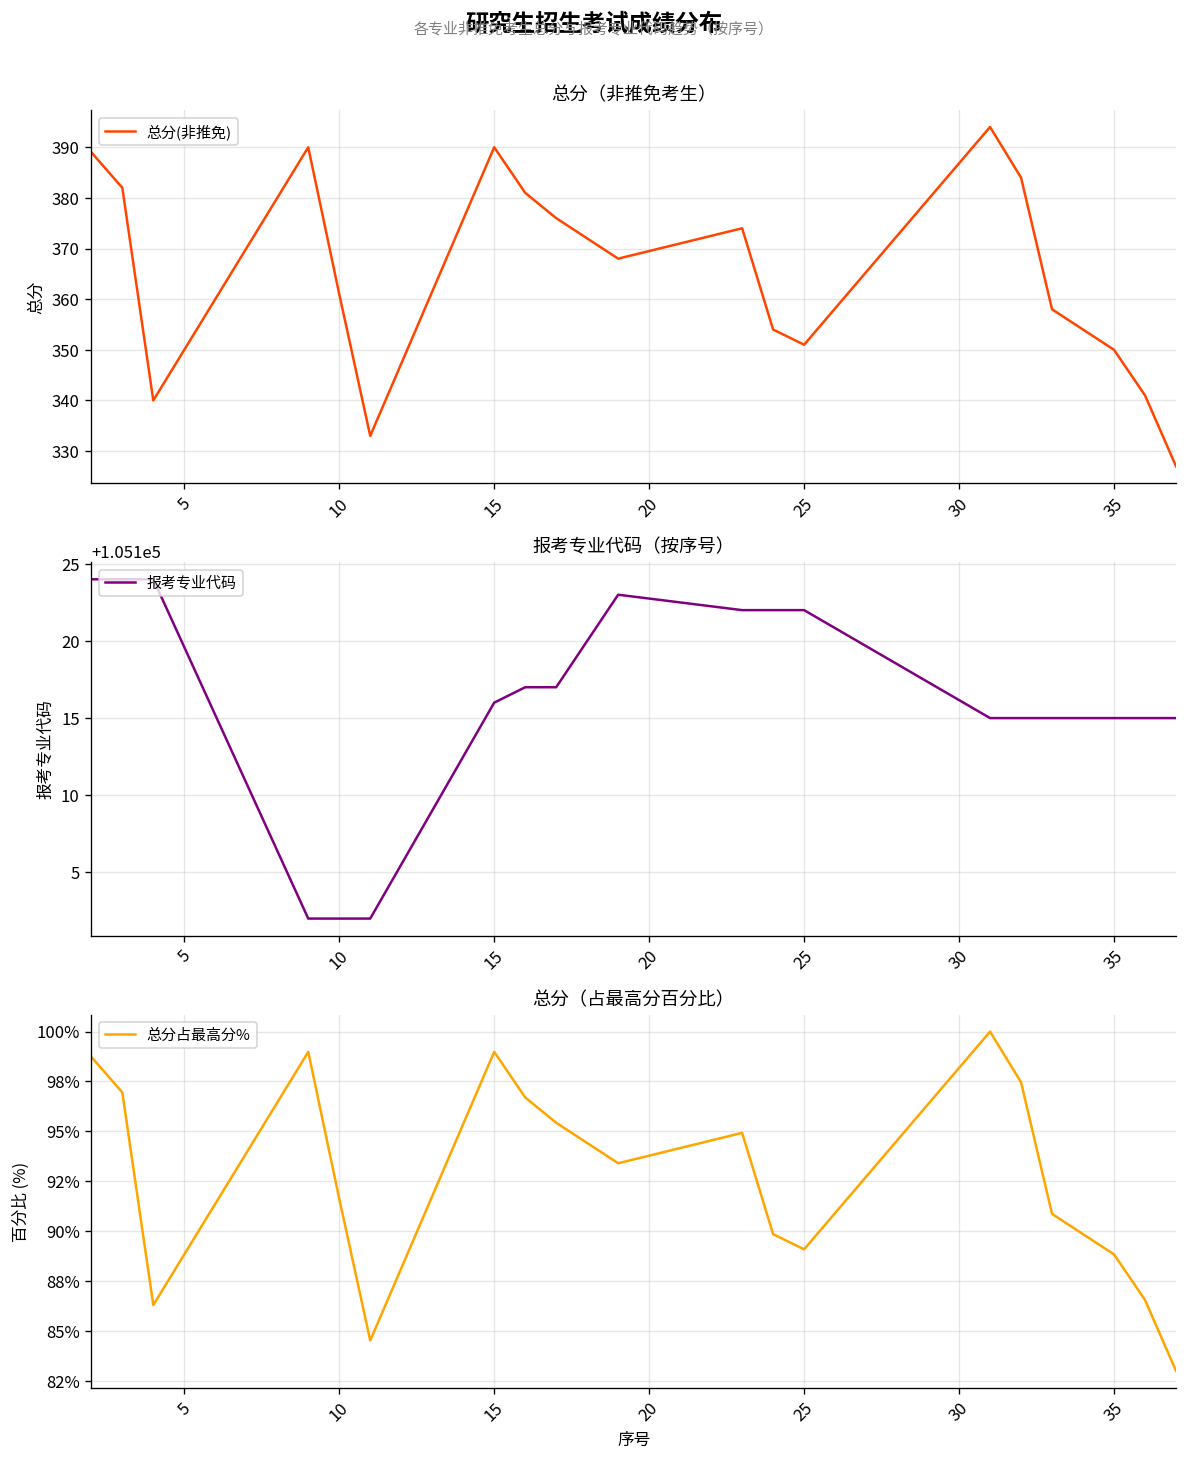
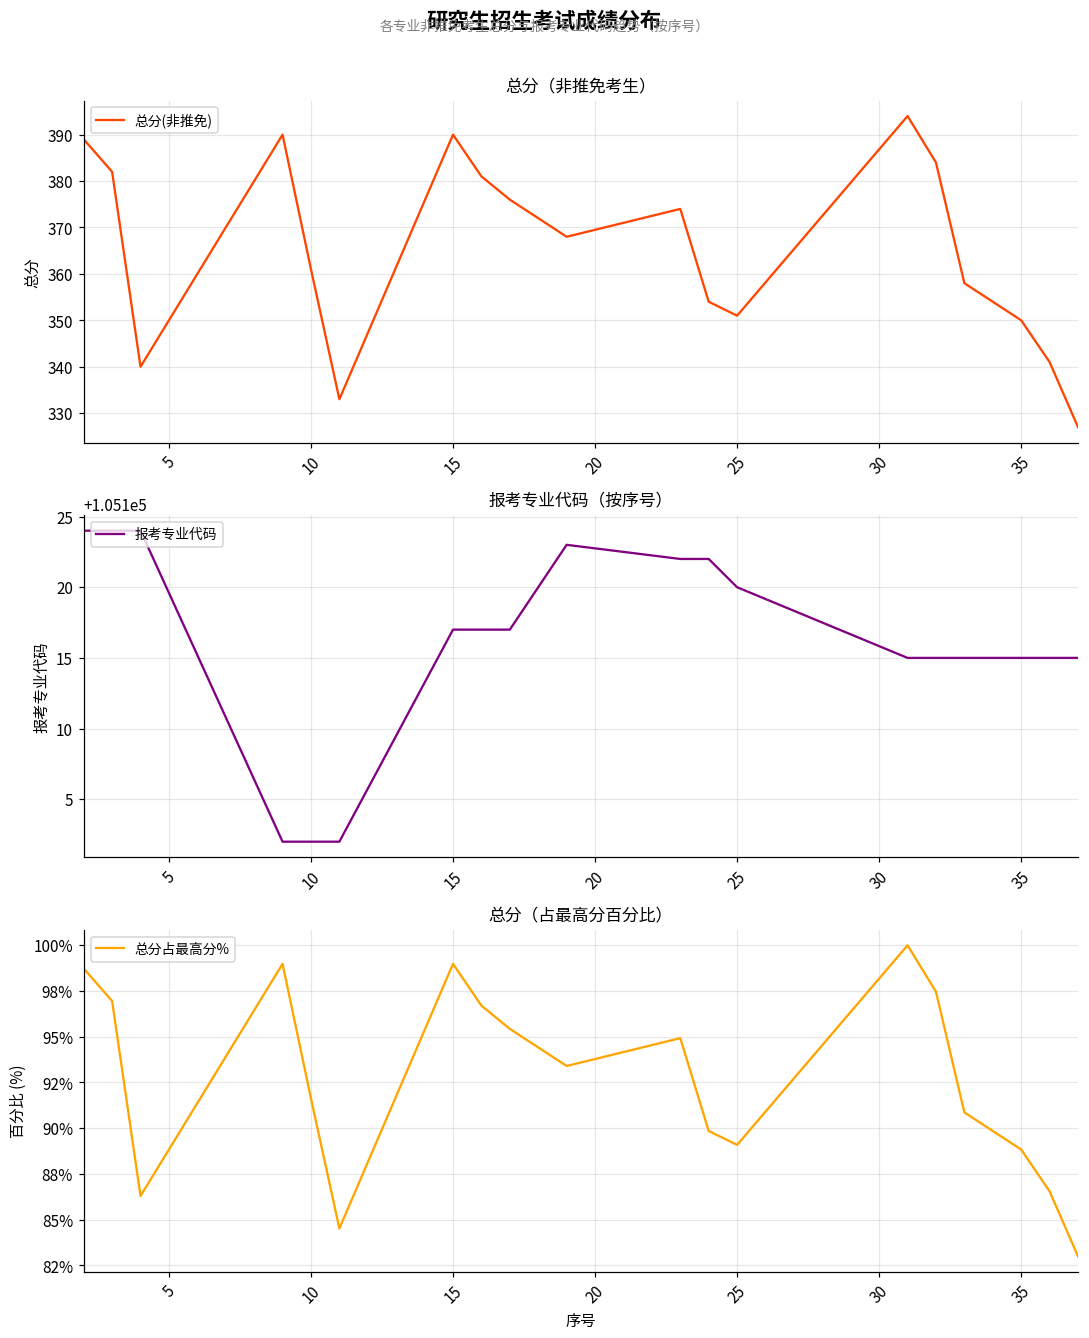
  {
    "总分（非推免考生）": {
      "10": 361,
      "15": 390,
      "25": 351,
      "35": 350
    },
    "报考专业代码（按序号）": {
      "10": 105102,
-     "15": 105116,
-     "25": 105122,
+     "15": 105117,
+     "25": 105120,
      "35": 105115
    }
  }
